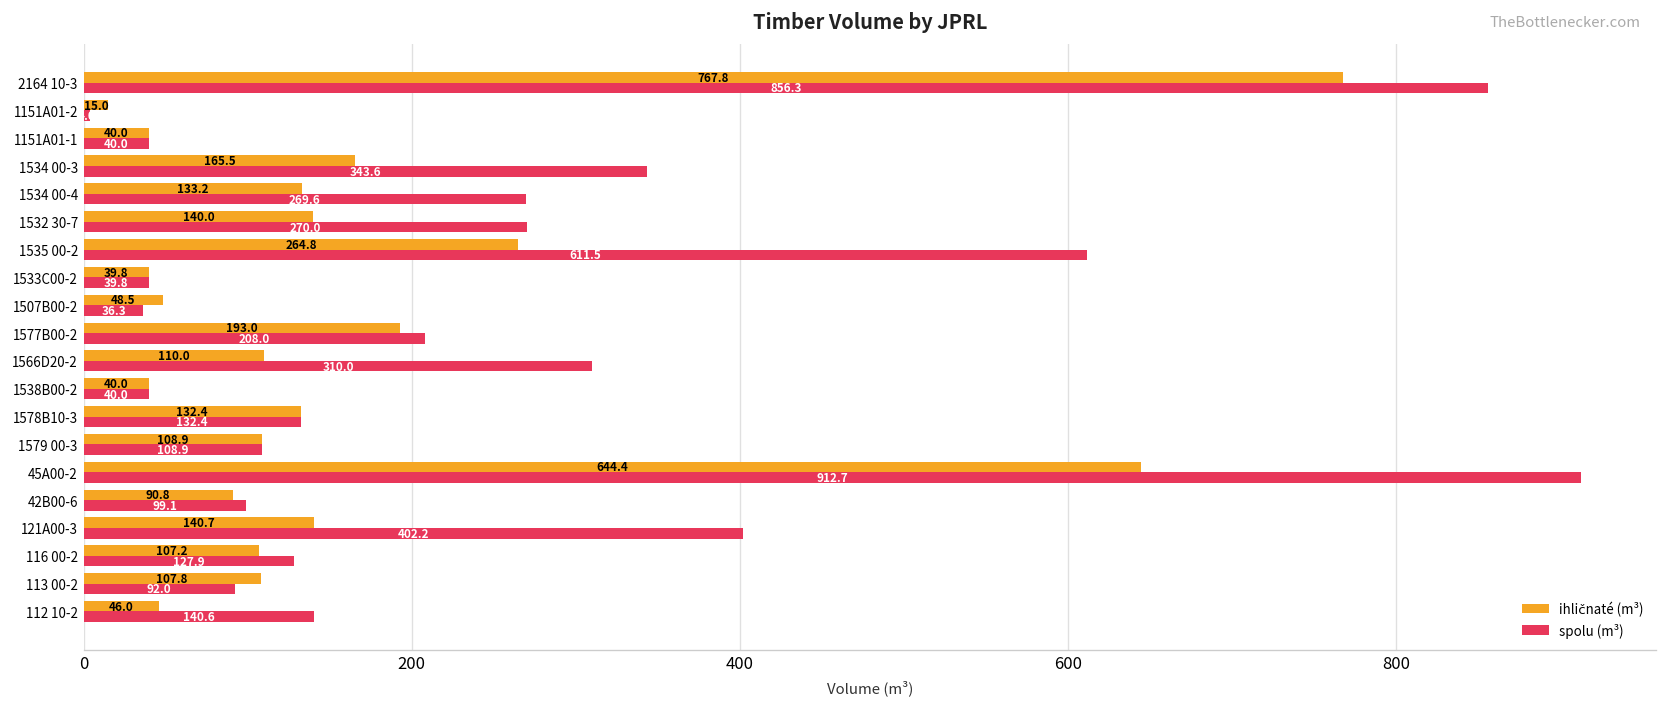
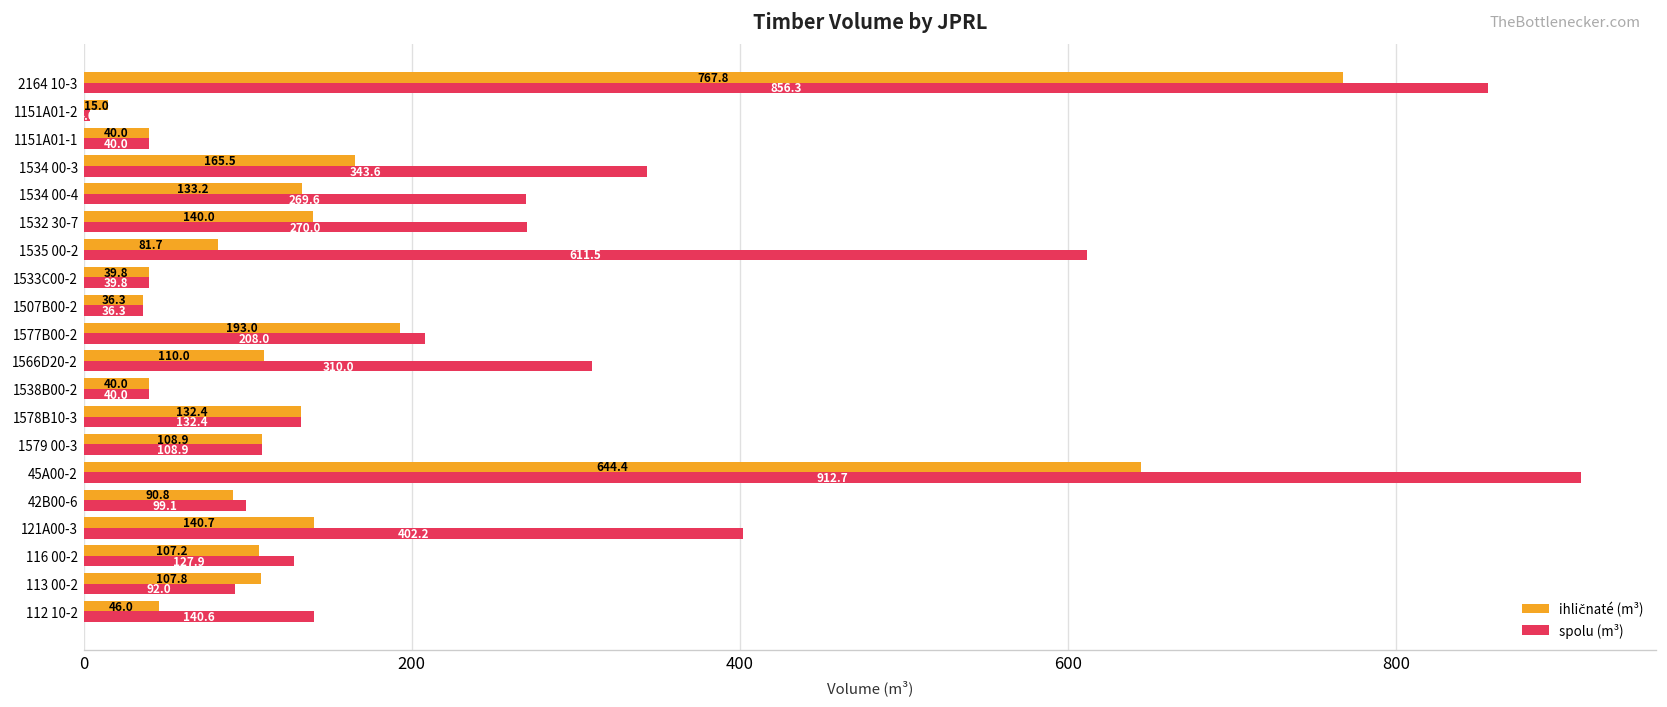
  {
    "ihličnaté (m³)": {
      "2164 10-3": 767.8,
      "1151A01-2": 15.0,
      "1151A01-1": 40.0,
      "1534 00-3": 165.5,
      "1534 00-4": 133.2,
      "1532 30-7": 140.0,
-     "1535 00-2": 264.8,
+     "1535 00-2": 81.7,
      "1533C00-2": 39.8,
-     "1507B00-2": 48.5,
+     "1507B00-2": 36.3,
      "1577B00-2": 193.0,
      "1566D20-2": 110.0,
      "1538B00-2": 40.0,
      "1578B10-3": 132.4,
      "1579 00-3": 108.9,
      "45A00-2": 644.4,
      "42B00-6": 90.8,
      "121A00-3": 140.7,
      "116 00-2": 107.2,
      "113 00-2": 107.8,
      "112 10-2": 46.0
    },
    "spolu (m³)": {
      "2164 10-3": 856.3,
      "1151A01-1": 40.0,
      "1534 00-3": 343.6,
      "1534 00-4": 269.6,
      "1532 30-7": 270.0,
      "1535 00-2": 611.5,
      "1533C00-2": 39.8,
      "1507B00-2": 36.3,
      "1577B00-2": 208.0,
      "1566D20-2": 310.0,
      "1538B00-2": 40.0,
      "1578B10-3": 132.4,
      "1579 00-3": 108.9,
      "45A00-2": 912.7,
      "42B00-6": 99.1,
      "121A00-3": 402.2,
      "116 00-2": 127.9,
      "113 00-2": 92.0,
      "112 10-2": 140.6
    }
  }
